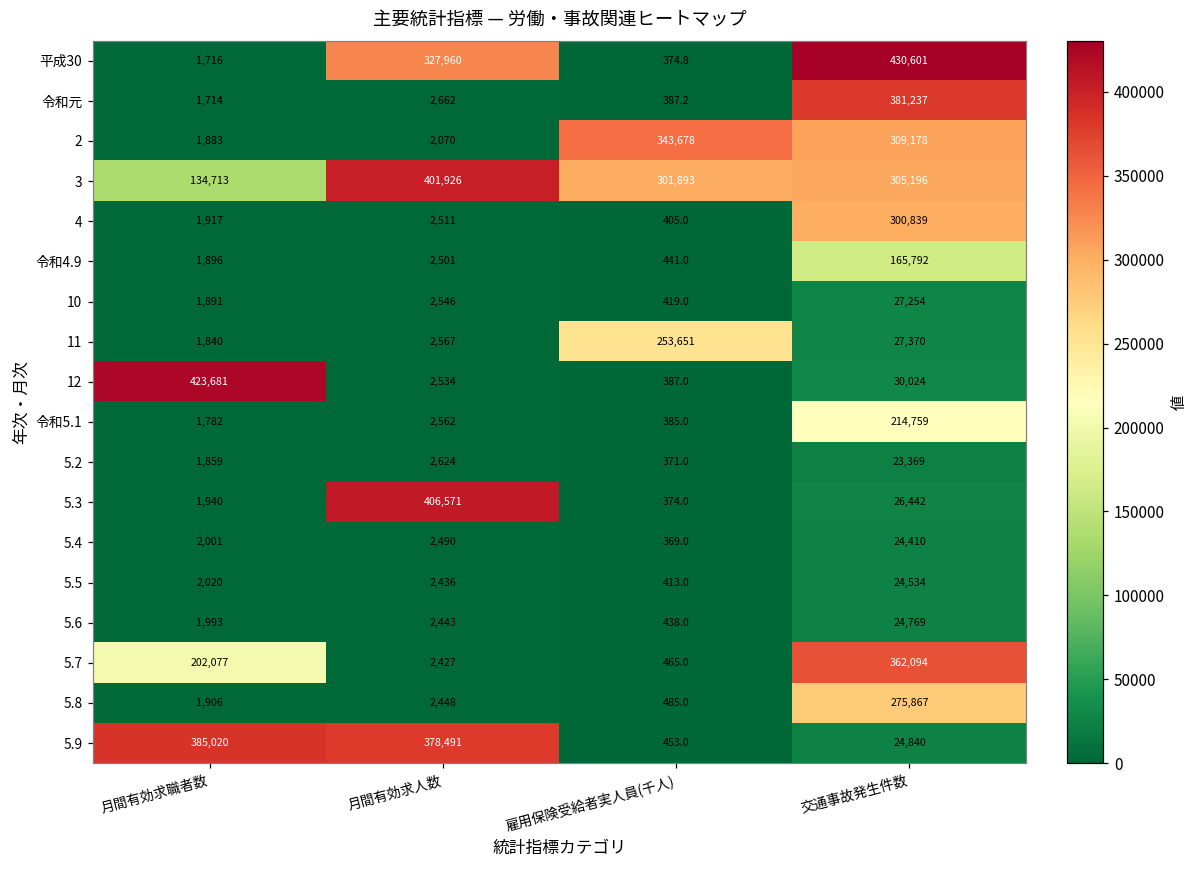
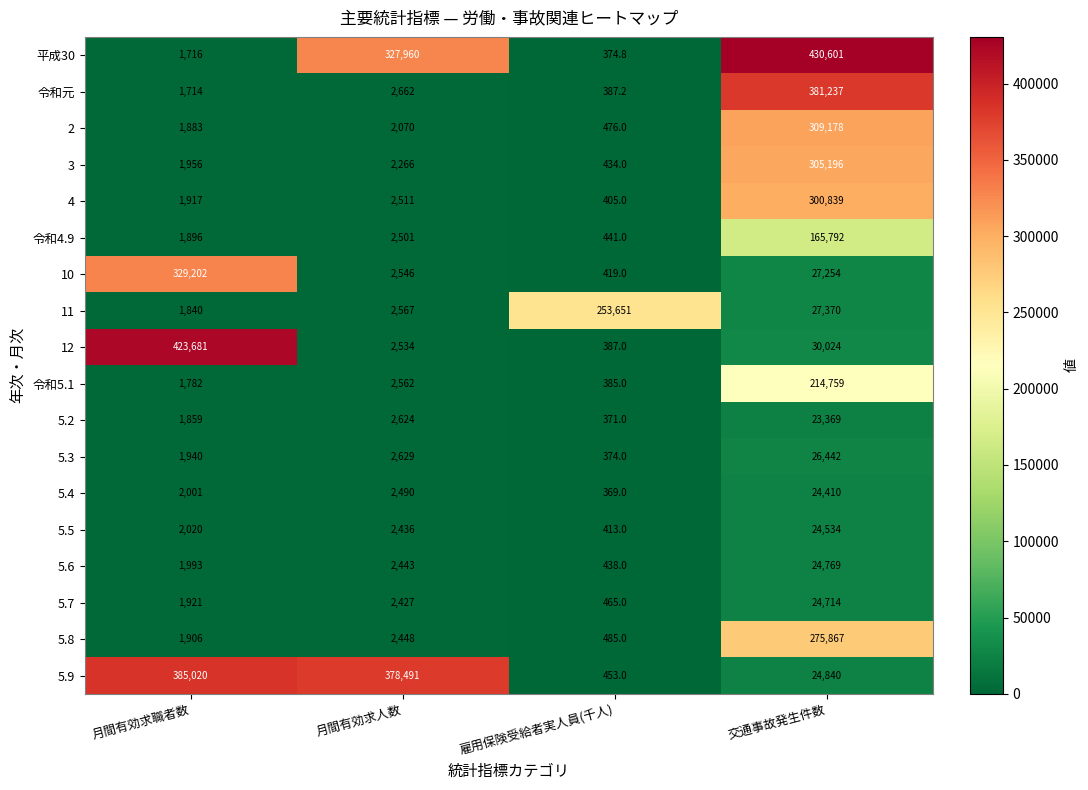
  {
    "平成30": {
      "月間有効求職者数": "1,716",
      "月間有効求人数": "327,960",
      "雇用保険受給者実人員(千人)": "374.8",
      "交通事故発生件数": "430,601"
    },
    "令和元": {
      "月間有効求職者数": "1,714",
      "月間有効求人数": "2,662",
      "雇用保険受給者実人員(千人)": "387.2",
      "交通事故発生件数": "381,237"
    },
    "2": {
      "月間有効求職者数": "1,883",
      "月間有効求人数": "2,070",
-     "雇用保険受給者実人員(千人)": "343,678",
+     "雇用保険受給者実人員(千人)": "476.0",
      "交通事故発生件数": "309,178"
    },
    "3": {
-     "月間有効求職者数": "134,713",
-     "月間有効求人数": "401,926",
-     "雇用保険受給者実人員(千人)": "301,893",
+     "月間有効求職者数": "1,956",
+     "月間有効求人数": "2,266",
+     "雇用保険受給者実人員(千人)": "434.0",
      "交通事故発生件数": "305,196"
    },
    "4": {
      "月間有効求職者数": "1,917",
      "月間有効求人数": "2,511",
      "雇用保険受給者実人員(千人)": "405.0",
      "交通事故発生件数": "300,839"
    },
    "令和4.9": {
      "月間有効求職者数": "1,896",
      "月間有効求人数": "2,501",
      "雇用保険受給者実人員(千人)": "441.0",
      "交通事故発生件数": "165,792"
    },
    "10": {
-     "月間有効求職者数": "1,891",
+     "月間有効求職者数": "329,202",
      "月間有効求人数": "2,546",
      "雇用保険受給者実人員(千人)": "419.0",
      "交通事故発生件数": "27,254"
    },
    "11": {
      "月間有効求職者数": "1,840",
      "月間有効求人数": "2,567",
      "雇用保険受給者実人員(千人)": "253,651",
      "交通事故発生件数": "27,370"
    },
    "12": {
      "月間有効求職者数": "423,681",
      "月間有効求人数": "2,534",
      "雇用保険受給者実人員(千人)": "387.0",
      "交通事故発生件数": "30,024"
    },
    "令和5.1": {
      "月間有効求職者数": "1,782",
      "月間有効求人数": "2,562",
      "雇用保険受給者実人員(千人)": "385.0",
      "交通事故発生件数": "214,759"
    },
    "5.2": {
      "月間有効求職者数": "1,859",
      "月間有効求人数": "2,624",
      "雇用保険受給者実人員(千人)": "371.0",
      "交通事故発生件数": "23,369"
    },
    "5.3": {
      "月間有効求職者数": "1,940",
-     "月間有効求人数": "406,571",
+     "月間有効求人数": "2,629",
      "雇用保険受給者実人員(千人)": "374.0",
      "交通事故発生件数": "26,442"
    },
    "5.4": {
      "月間有効求職者数": "2,001",
      "月間有効求人数": "2,490",
      "雇用保険受給者実人員(千人)": "369.0",
      "交通事故発生件数": "24,410"
    },
    "5.5": {
      "月間有効求職者数": "2,020",
      "月間有効求人数": "2,436",
      "雇用保険受給者実人員(千人)": "413.0",
      "交通事故発生件数": "24,534"
    },
    "5.6": {
      "月間有効求職者数": "1,993",
      "月間有効求人数": "2,443",
      "雇用保険受給者実人員(千人)": "438.0",
      "交通事故発生件数": "24,769"
    },
    "5.7": {
-     "月間有効求職者数": "202,077",
+     "月間有効求職者数": "1,921",
      "月間有効求人数": "2,427",
      "雇用保険受給者実人員(千人)": "465.0",
-     "交通事故発生件数": "362,094"
+     "交通事故発生件数": "24,714"
    },
    "5.8": {
      "月間有効求職者数": "1,906",
      "月間有効求人数": "2,448",
      "雇用保険受給者実人員(千人)": "485.0",
      "交通事故発生件数": "275,867"
    },
    "5.9": {
      "月間有効求職者数": "385,020",
      "月間有効求人数": "378,491",
      "雇用保険受給者実人員(千人)": "453.0",
      "交通事故発生件数": "24,840"
    }
  }
